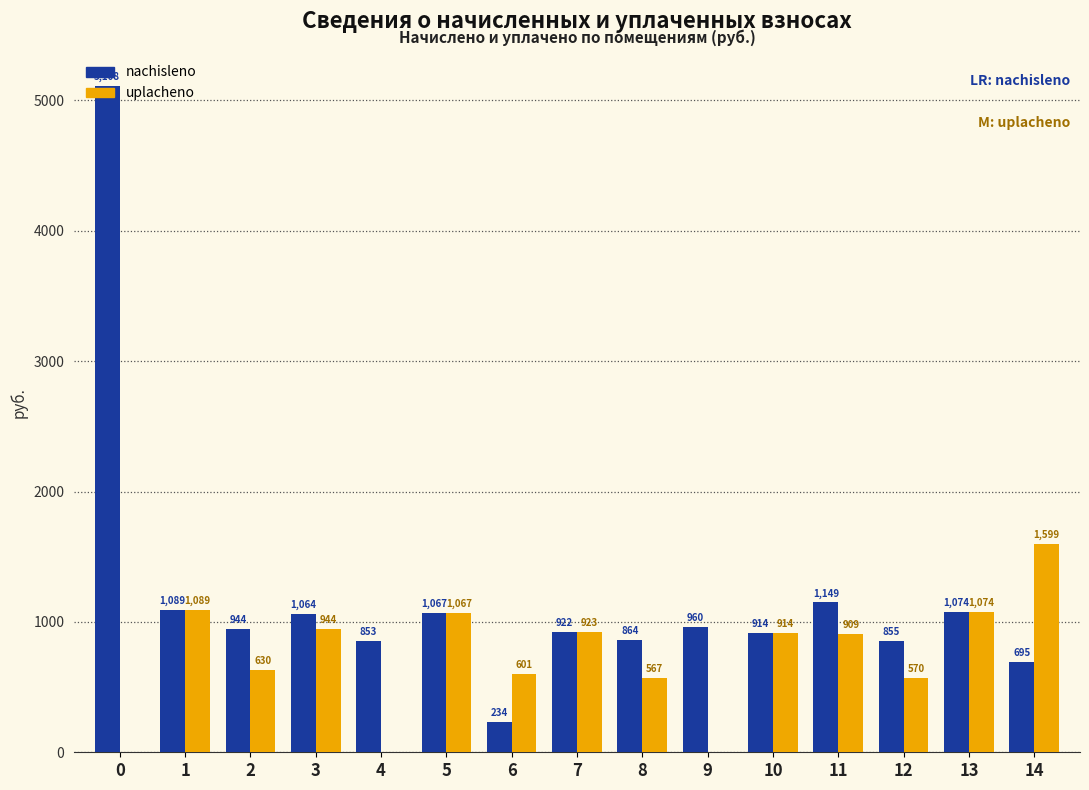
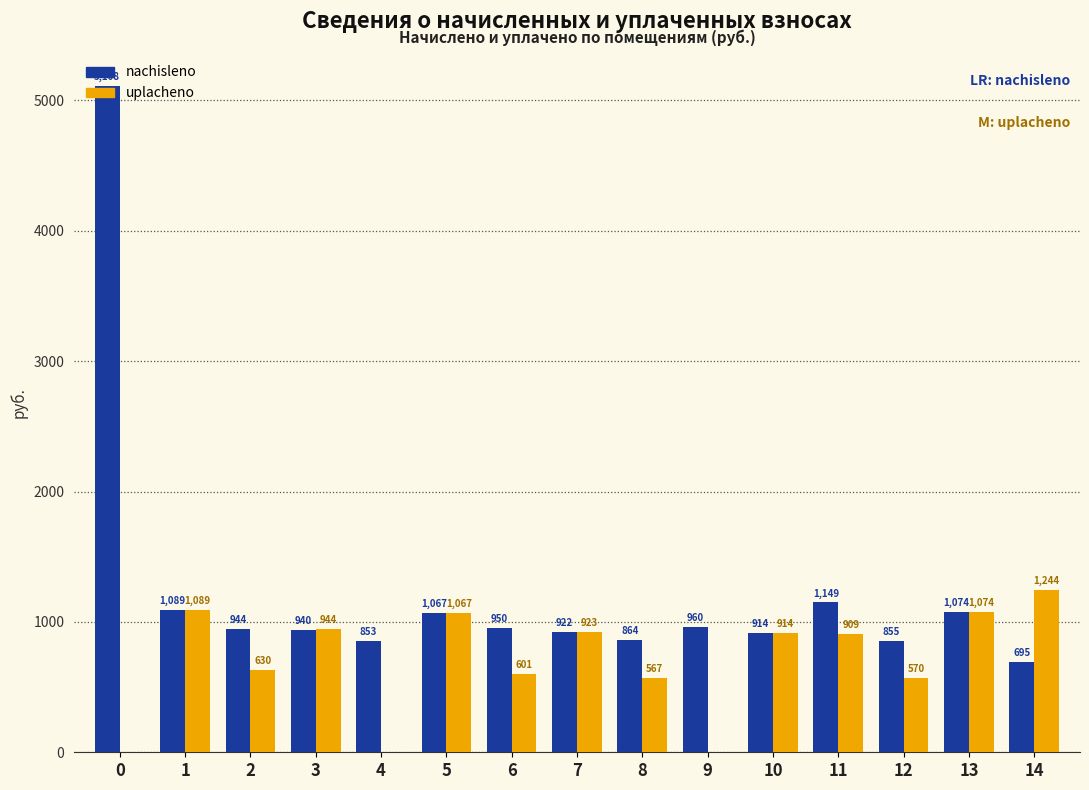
  {
    "nachisleno": {
      "0": "5,108",
      "1": "1,089",
      "2": "944",
-     "3": "1,064",
+     "3": "940",
      "4": "853",
      "5": "1,067",
-     "6": "234",
+     "6": "950",
      "7": "922",
      "8": "864",
      "9": "960",
      "10": "914",
      "11": "1,149",
      "12": "855",
      "13": "1,074",
      "14": "695"
    },
    "uplacheno": {
      "1": "1,089",
      "2": "630",
      "3": "944",
      "5": "1,067",
      "6": "601",
      "7": "923",
      "8": "567",
      "10": "914",
      "11": "909",
      "12": "570",
      "13": "1,074",
-     "14": "1,599"
+     "14": "1,244"
    }
  }
